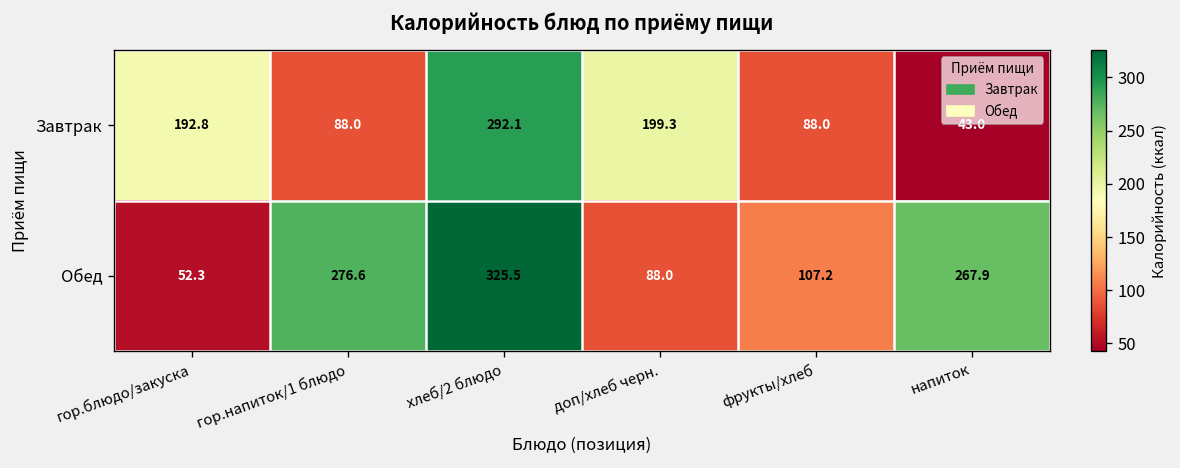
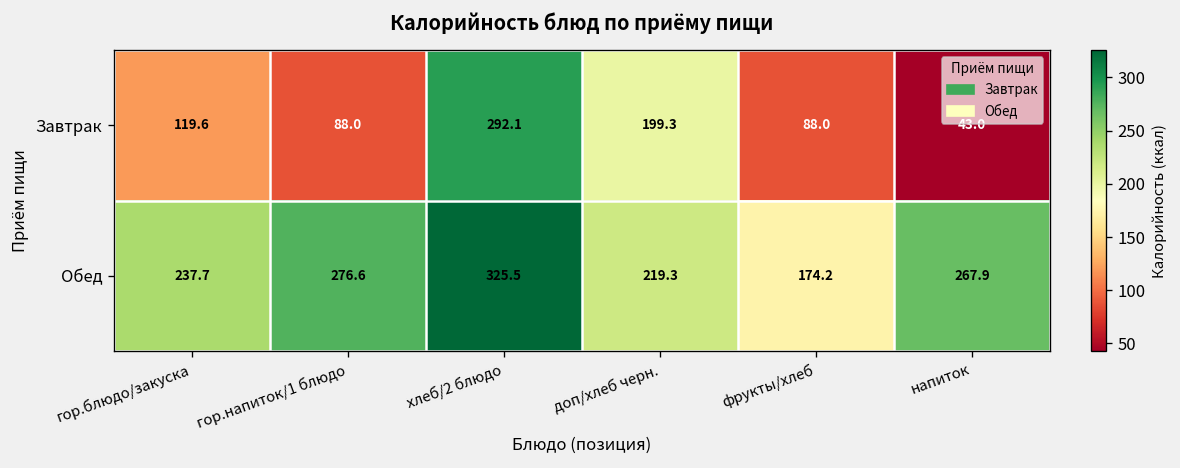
  {
    "Завтрак": {
-     "гор.блюдо/закуска": 192.8,
+     "гор.блюдо/закуска": 119.6,
      "гор.напиток/1 блюдо": 88.0,
      "хлеб/2 блюдо": 292.1,
      "доп/хлеб черн.": 199.3,
      "фрукты/хлеб": 88.0
    },
    "Обед": {
-     "гор.блюдо/закуска": 52.3,
+     "гор.блюдо/закуска": 237.7,
      "гор.напиток/1 блюдо": 276.6,
      "хлеб/2 блюдо": 325.5,
-     "доп/хлеб черн.": 88.0,
-     "фрукты/хлеб": 107.2,
+     "доп/хлеб черн.": 219.3,
+     "фрукты/хлеб": 174.2,
      "напиток": 267.9
    }
  }
